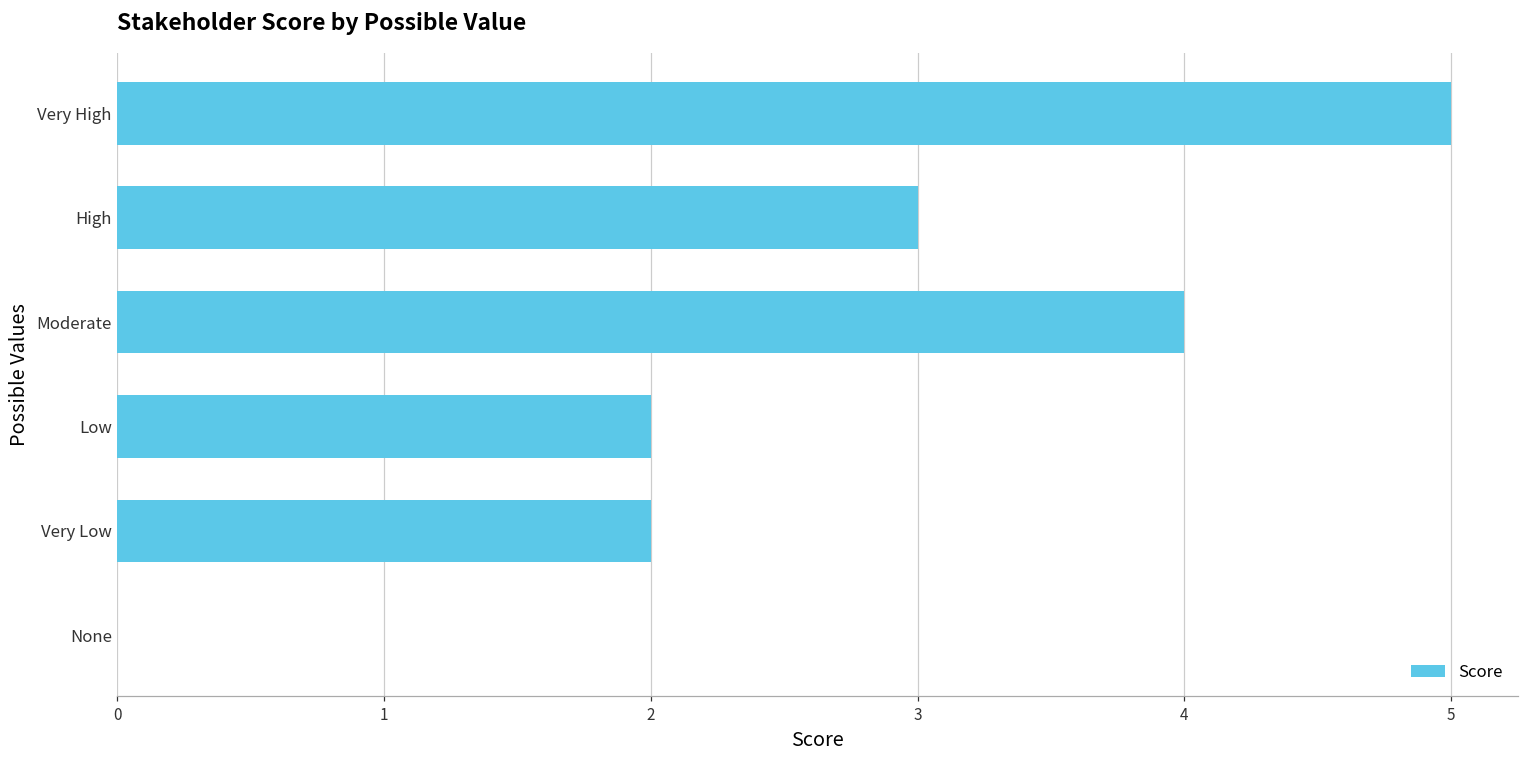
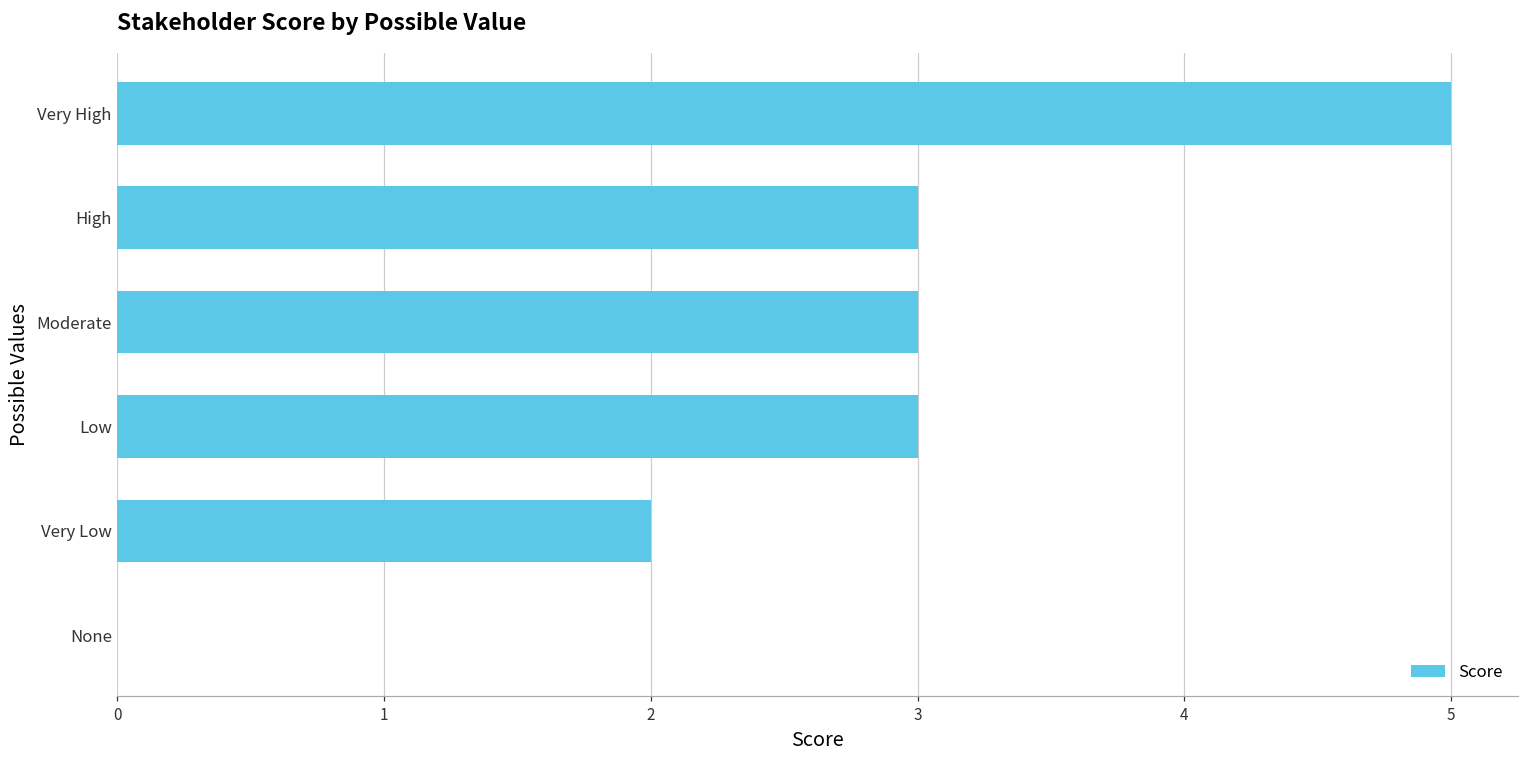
  {
    "Very High": 5,
    "High": 3,
-   "Moderate": 4,
-   "Low": 2,
+   "Moderate": 3,
+   "Low": 3,
    "Very Low": 2,
    "None": 0
  }
